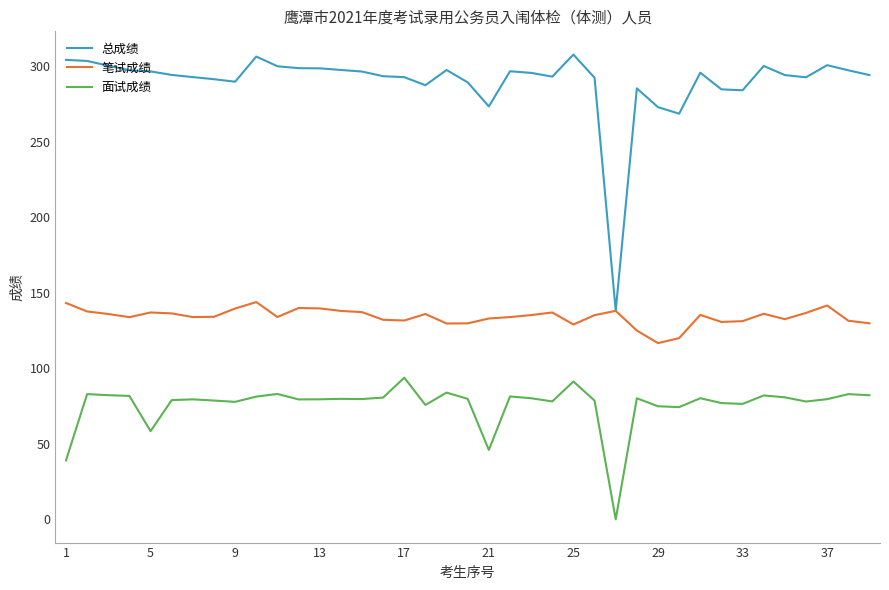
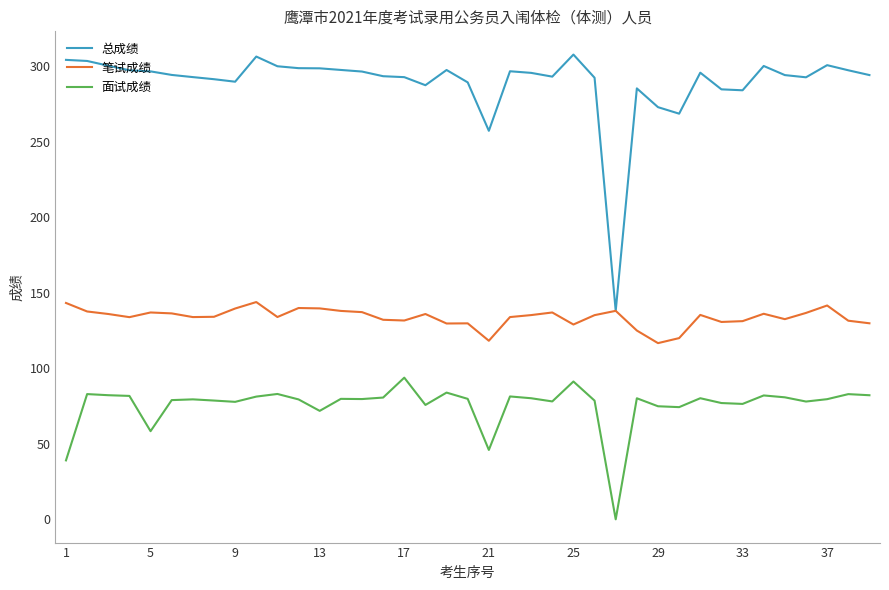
  {
    "总成绩": {
      "1": 304,
      "5": 297,
      "9": 290,
      "13": 299,
      "17": 293,
-     "21": 273,
+     "21": 257,
      "25": 308,
      "29": 273,
      "33": 284,
      "37": 301
    },
    "笔试成绩": {
      "1": 143,
      "5": 137,
      "9": 140,
      "13": 140,
      "17": 132,
-     "21": 133,
+     "21": 118,
      "25": 129,
      "29": 117,
      "33": 131,
      "37": 142
    },
    "面试成绩": {
      "1": 39,
      "5": 58,
      "9": 78,
-     "13": 79,
+     "13": 72,
      "17": 94,
      "21": 46,
      "25": 91,
      "29": 75,
      "33": 76,
      "37": 80
    }
  }
